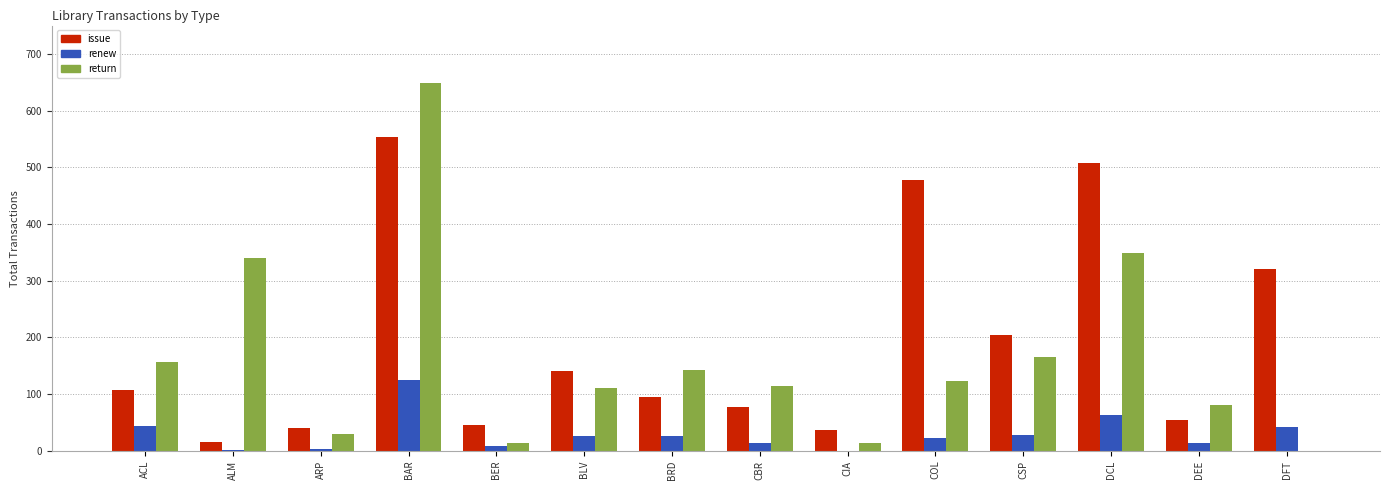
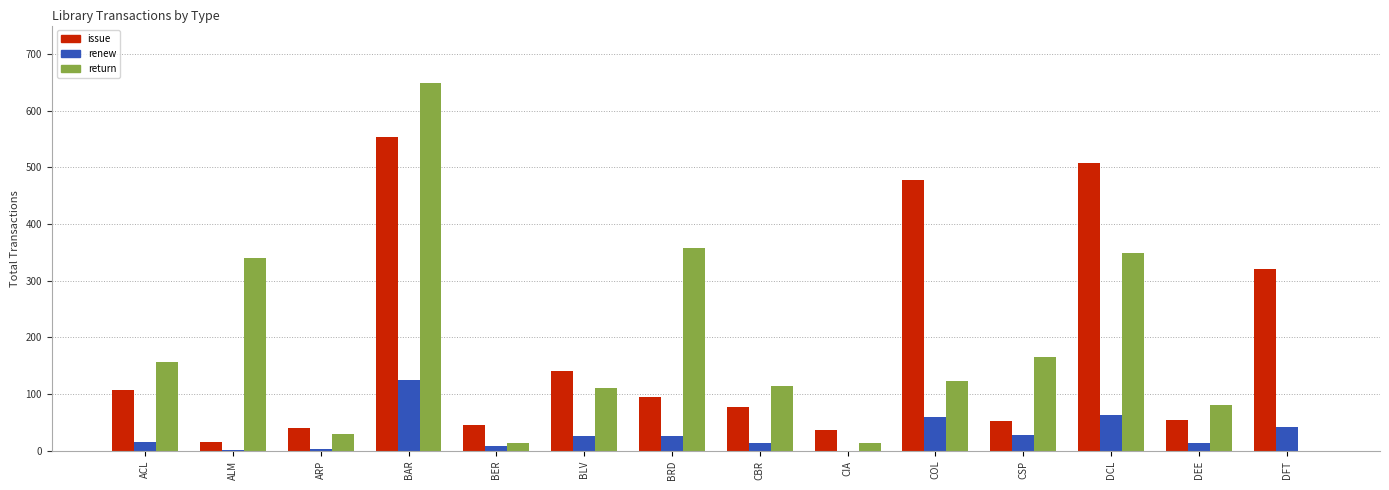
  {
    "issue": {
      "ACL": 110,
      "ALM": 20,
      "ARP": 40,
      "BAR": 550,
      "BER": 50,
      "BLV": 140,
      "BRD": 90,
      "CBR": 80,
      "CIA": 40,
      "COL": 480,
-     "CSP": 210,
+     "CSP": 50,
      "DCL": 510,
      "DEE": 60,
      "DFT": 320
    },
    "renew": {
-     "ACL": 40,
+     "ACL": 20,
      "BAR": 120,
      "BER": 10,
      "BLV": 30,
      "BRD": 30,
      "CBR": 10,
      "CIA": 0,
-     "COL": 20,
+     "COL": 60,
      "CSP": 30,
      "DCL": 60,
      "DEE": 10,
      "DFT": 40
    },
    "return": {
      "ACL": 160,
      "ALM": 340,
      "ARP": 30,
      "BAR": 650,
      "BER": 10,
      "BLV": 110,
-     "BRD": 140,
+     "BRD": 360,
      "CBR": 120,
      "CIA": 10,
      "COL": 120,
      "CSP": 170,
      "DCL": 350,
      "DEE": 80,
      "DFT": 0
    }
  }
